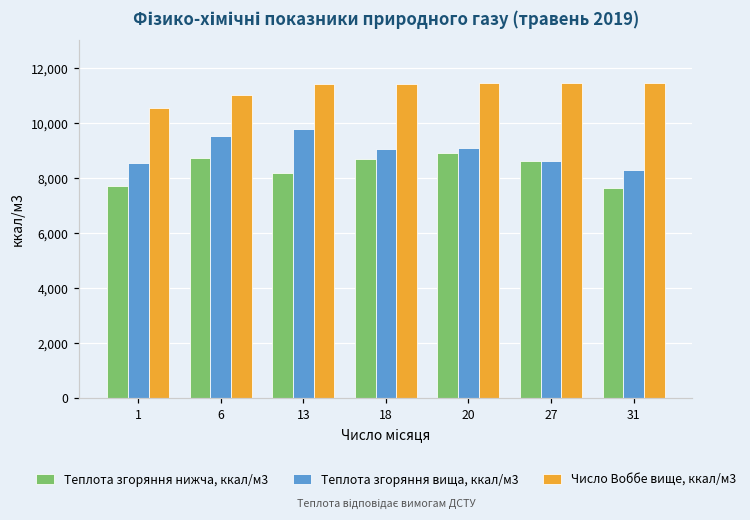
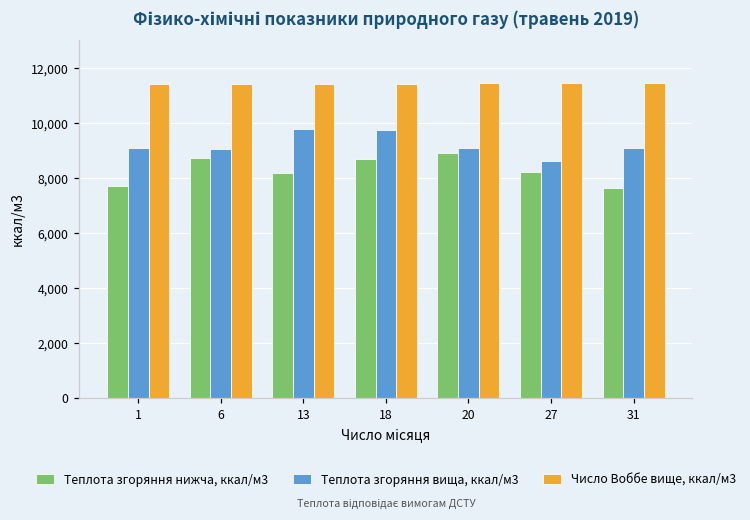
  {
    "Теплота згоряння нижча, ккал/м3": {
      "1": "7,700",
      "6": "8,700",
      "13": "8,200",
      "18": "8,700",
      "20": "8,900",
-     "27": "8,600",
+     "27": "8,200",
      "31": "7,600"
    },
    "Теплота згоряння вища, ккал/м3": {
-     "1": "8,500",
-     "6": "9,500",
+     "1": "9,100",
+     "6": "9,100",
      "13": "9,800",
-     "18": "9,100",
+     "18": "9,700",
      "20": "9,100",
      "27": "8,600",
-     "31": "8,300"
+     "31": "9,100"
    },
    "Число Воббе вище, ккал/м3": {
-     "1": "10,500",
-     "6": "11,000",
+     "1": "11,400",
+     "6": "11,400",
      "13": "11,400",
      "18": "11,400",
      "20": "11,400",
      "27": "11,400",
      "31": "11,400"
    }
  }
